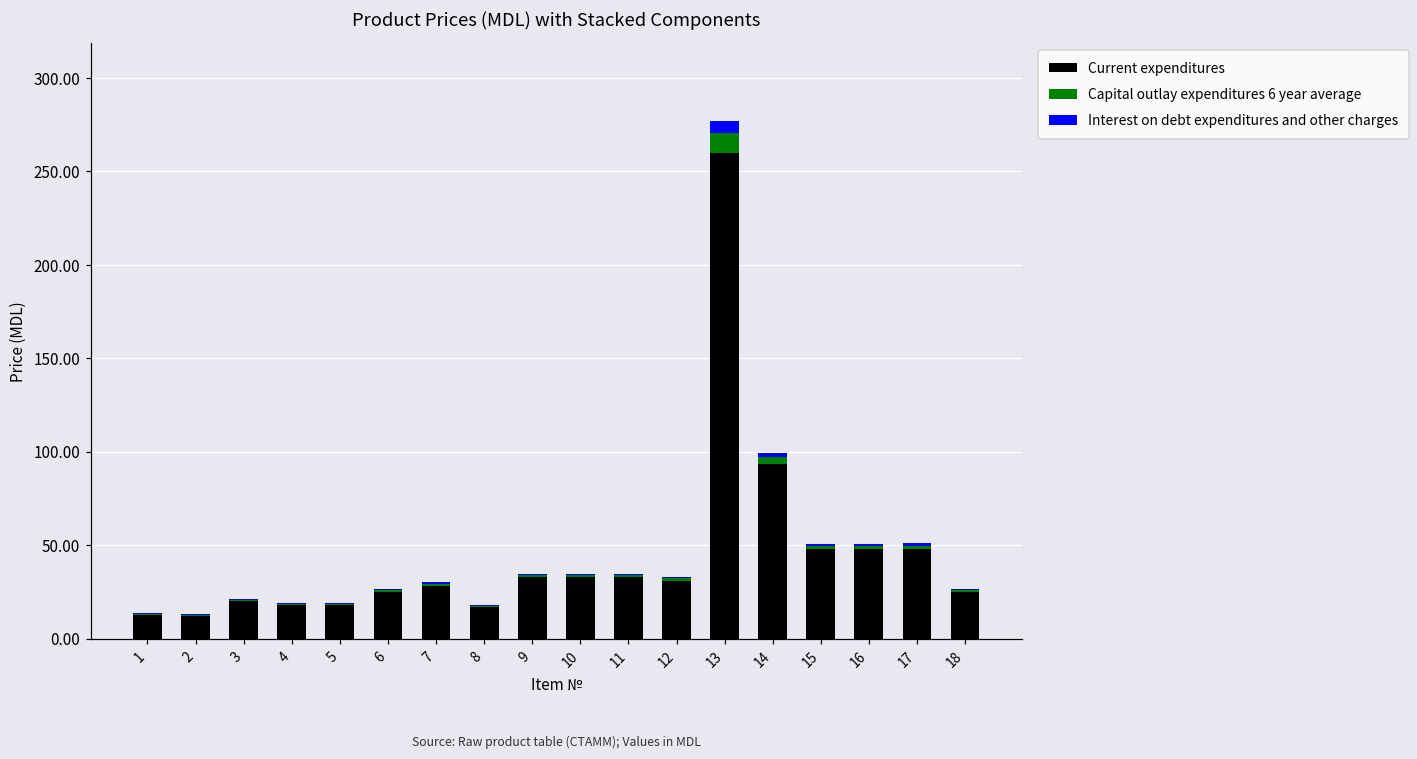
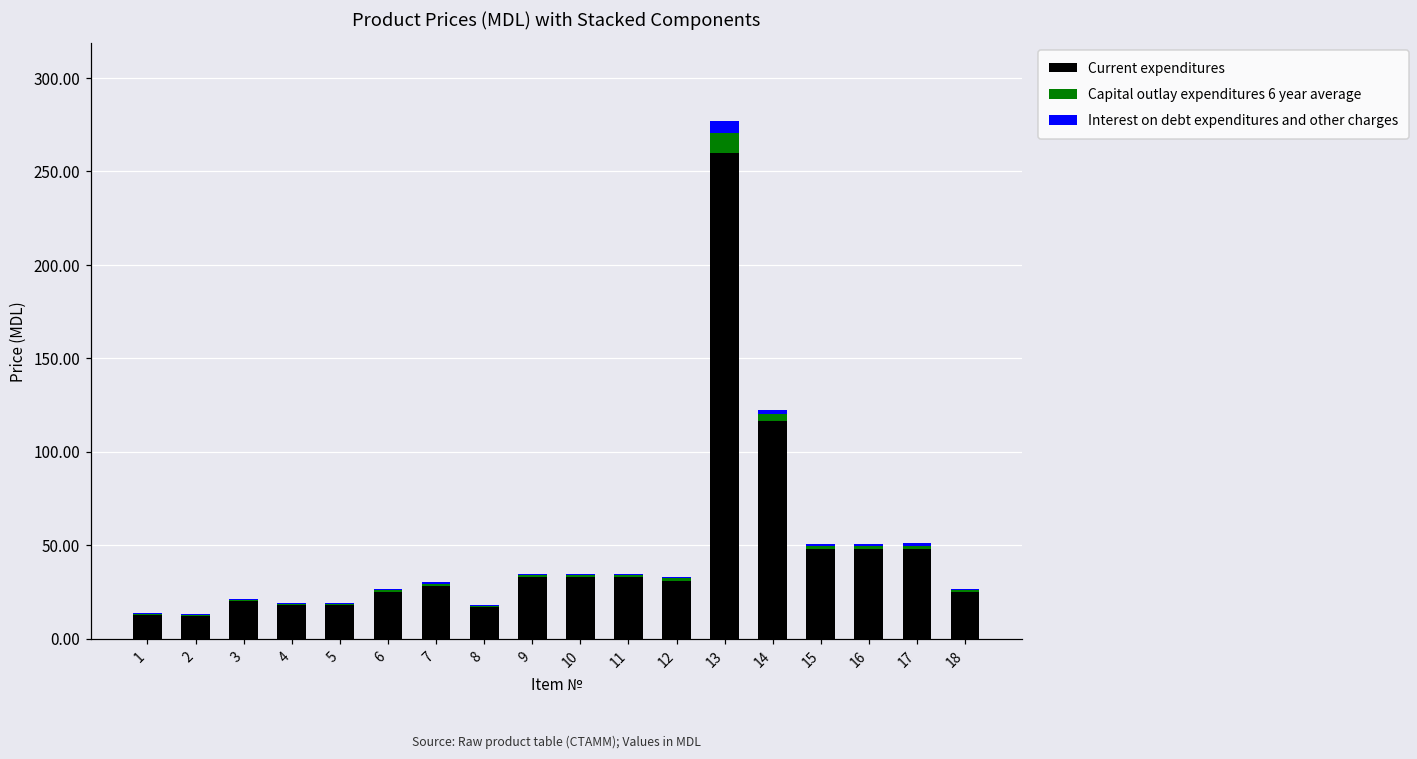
  {
    "Current expenditures": {
      "1": 13,
      "2": 12,
      "3": 20,
      "4": 18,
      "5": 18,
      "6": 25,
      "7": 28,
      "8": 17,
      "9": 33,
      "10": 33,
      "11": 33,
      "12": 31,
      "13": 260,
-     "14": 93,
+     "14": 116,
      "15": 48,
      "16": 48,
      "17": 48,
      "18": 25
    },
    "Capital outlay expenditures 6 year average": {
      "13": 10,
      "14": 4,
      "15": 2,
      "16": 2,
      "17": 2
    },
    "Interest on debt expenditures and other charges": {
      "13": 6,
      "14": 2
    }
  }
